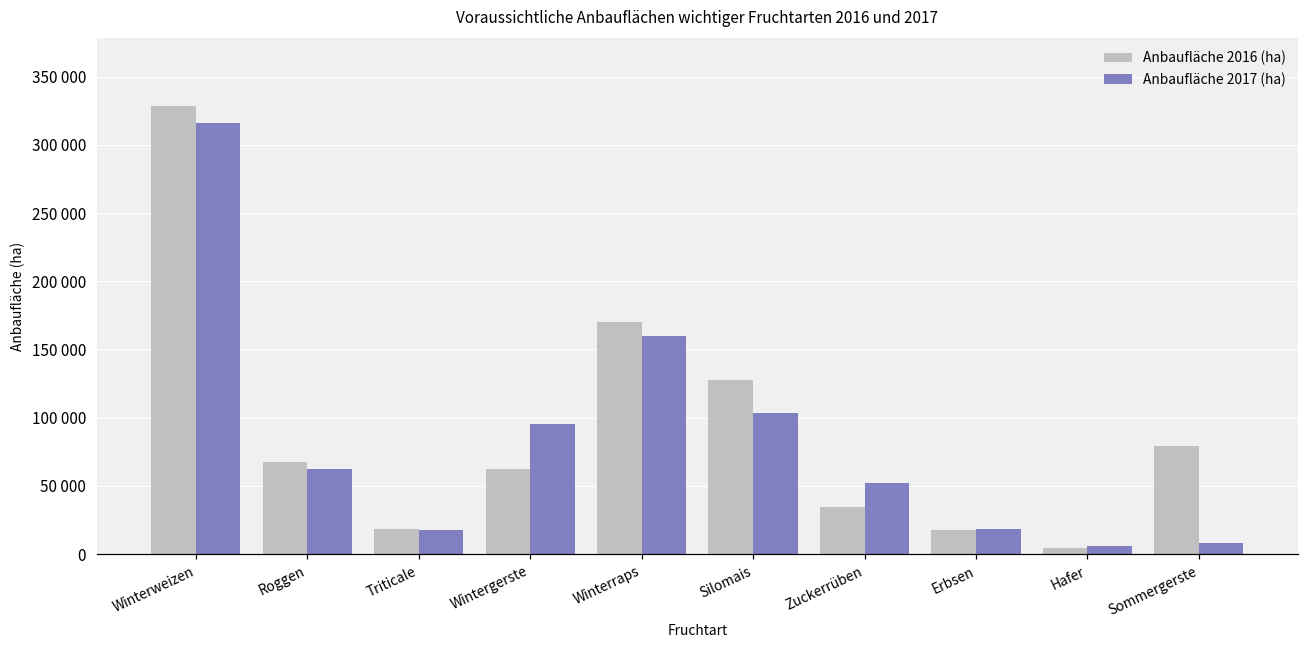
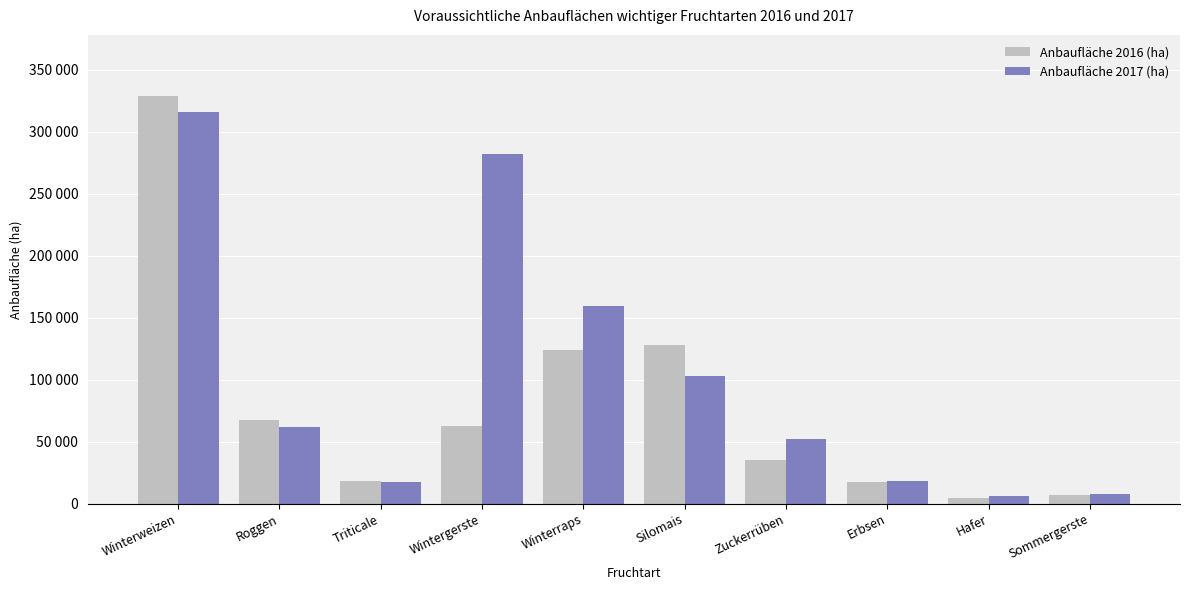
  {
    "Anbaufläche 2016 (ha)": {
      "Winterweizen": 329000,
      "Roggen": 68000,
      "Triticale": 18000,
      "Wintergerste": 63000,
-     "Winterraps": 170000,
+     "Winterraps": 124000,
      "Silomais": 128000,
      "Zuckerrüben": 35000,
      "Erbsen": 17000,
      "Hafer": 4000,
-     "Sommergerste": 79000
+     "Sommergerste": 7000
    },
    "Anbaufläche 2017 (ha)": {
      "Winterweizen": 316000,
      "Roggen": 62000,
      "Triticale": 17000,
-     "Wintergerste": 95000,
+     "Wintergerste": 282000,
      "Winterraps": 160000,
      "Silomais": 103000,
      "Zuckerrüben": 52000,
      "Erbsen": 18000,
      "Hafer": 6000,
      "Sommergerste": 8000
    }
  }
